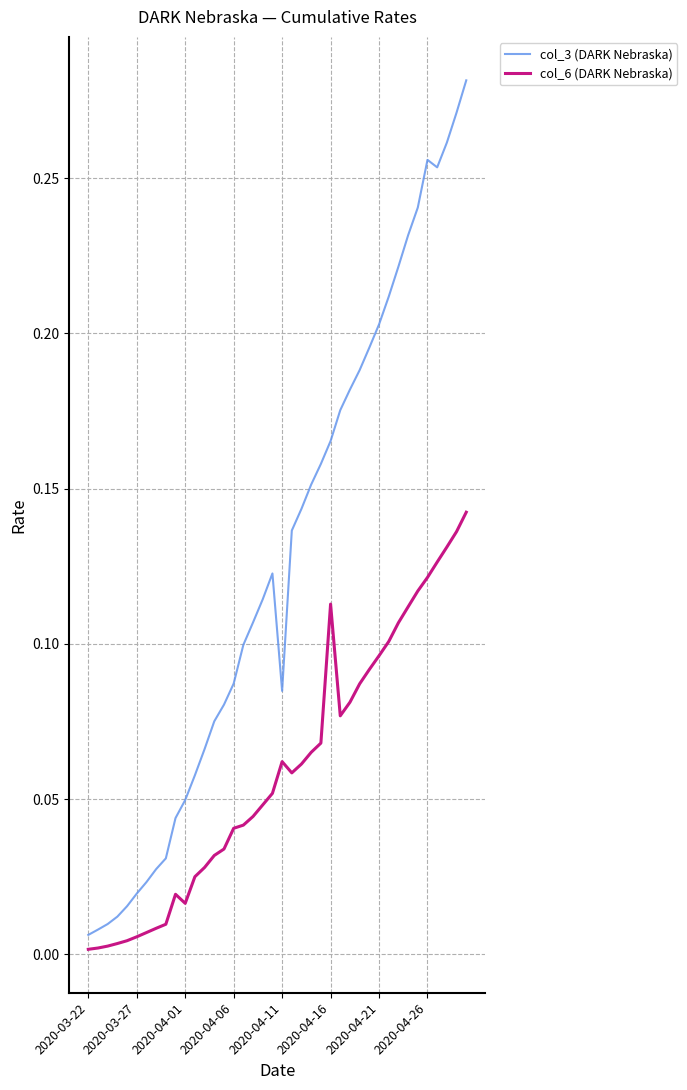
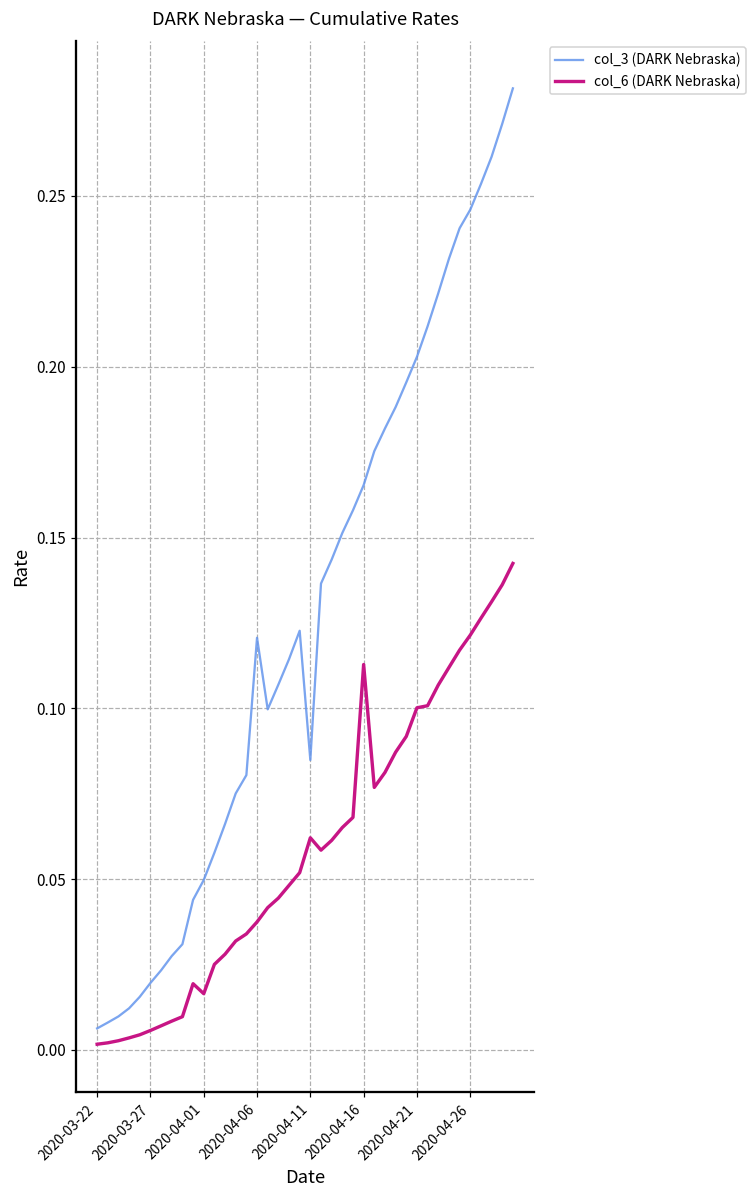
  {
    "col_3 (DARK Nebraska)": {
      "2020-03-22": 0.006,
      "2020-03-27": 0.020,
      "2020-04-01": 0.050,
-     "2020-04-06": 0.087,
+     "2020-04-06": 0.121,
      "2020-04-11": 0.085,
      "2020-04-16": 0.165,
      "2020-04-21": 0.203,
-     "2020-04-26": 0.256
+     "2020-04-26": 0.246
    },
    "col_6 (DARK Nebraska)": {
      "2020-03-22": 0.002,
      "2020-03-27": 0.006,
      "2020-04-01": 0.016,
-     "2020-04-06": 0.041,
+     "2020-04-06": 0.037,
      "2020-04-11": 0.062,
      "2020-04-16": 0.113,
-     "2020-04-21": 0.096,
+     "2020-04-21": 0.100,
      "2020-04-26": 0.121
    }
  }
